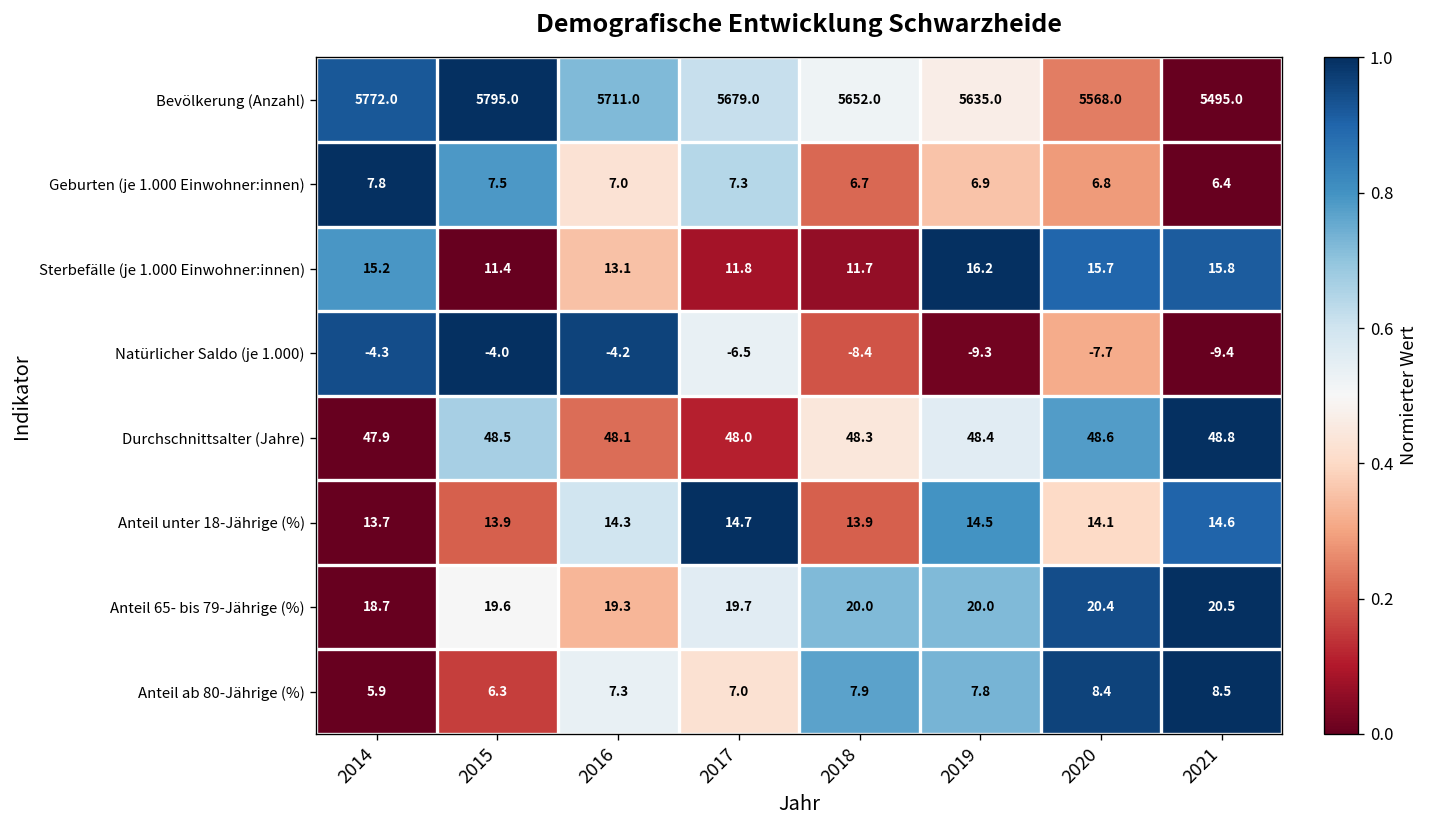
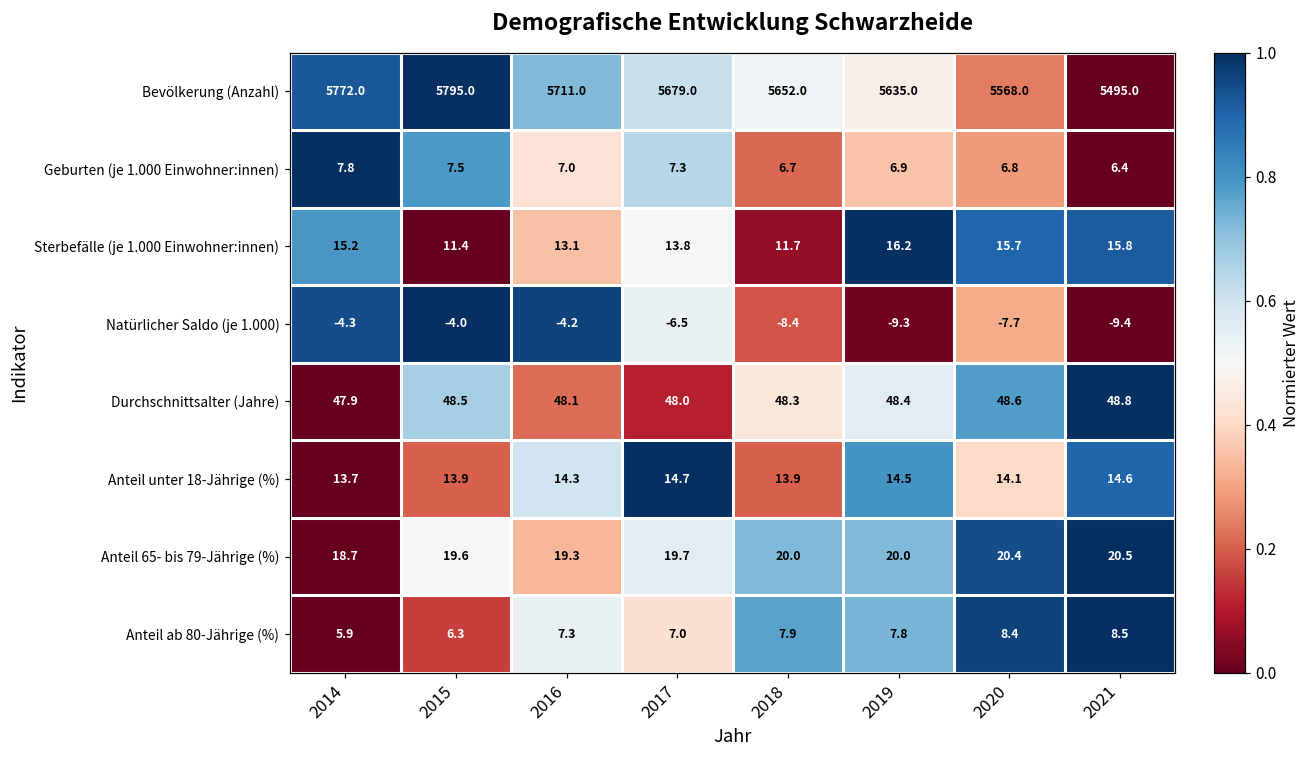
  {
    "Bevölkerung (Anzahl)": {
      "2014": 5772.0,
      "2015": 5795.0,
      "2016": 5711.0,
      "2017": 5679.0,
      "2018": 5652.0,
      "2019": 5635.0,
      "2020": 5568.0,
      "2021": 5495.0
    },
    "Geburten (je 1.000 Einwohner:innen)": {
      "2014": 7.8,
      "2015": 7.5,
      "2016": 7.0,
      "2017": 7.3,
      "2018": 6.7,
      "2019": 6.9,
      "2020": 6.8,
      "2021": 6.4
    },
    "Sterbefälle (je 1.000 Einwohner:innen)": {
      "2014": 15.2,
      "2015": 11.4,
      "2016": 13.1,
-     "2017": 11.8,
+     "2017": 13.8,
      "2018": 11.7,
      "2019": 16.2,
      "2020": 15.7,
      "2021": 15.8
    },
    "Natürlicher Saldo (je 1.000)": {
      "2014": -4.3,
      "2015": -4.0,
      "2016": -4.2,
      "2017": -6.5,
      "2018": -8.4,
      "2019": -9.3,
      "2020": -7.7,
      "2021": -9.4
    },
    "Durchschnittsalter (Jahre)": {
      "2014": 47.9,
      "2015": 48.5,
      "2016": 48.1,
      "2017": 48.0,
      "2018": 48.3,
      "2019": 48.4,
      "2020": 48.6,
      "2021": 48.8
    },
    "Anteil unter 18-Jährige (%)": {
      "2014": 13.7,
      "2015": 13.9,
      "2016": 14.3,
      "2017": 14.7,
      "2018": 13.9,
      "2019": 14.5,
      "2020": 14.1,
      "2021": 14.6
    },
    "Anteil 65- bis 79-Jährige (%)": {
      "2014": 18.7,
      "2015": 19.6,
      "2016": 19.3,
      "2017": 19.7,
      "2018": 20.0,
      "2019": 20.0,
      "2020": 20.4,
      "2021": 20.5
    },
    "Anteil ab 80-Jährige (%)": {
      "2014": 5.9,
      "2015": 6.3,
      "2016": 7.3,
      "2017": 7.0,
      "2018": 7.9,
      "2019": 7.8,
      "2020": 8.4,
      "2021": 8.5
    }
  }
